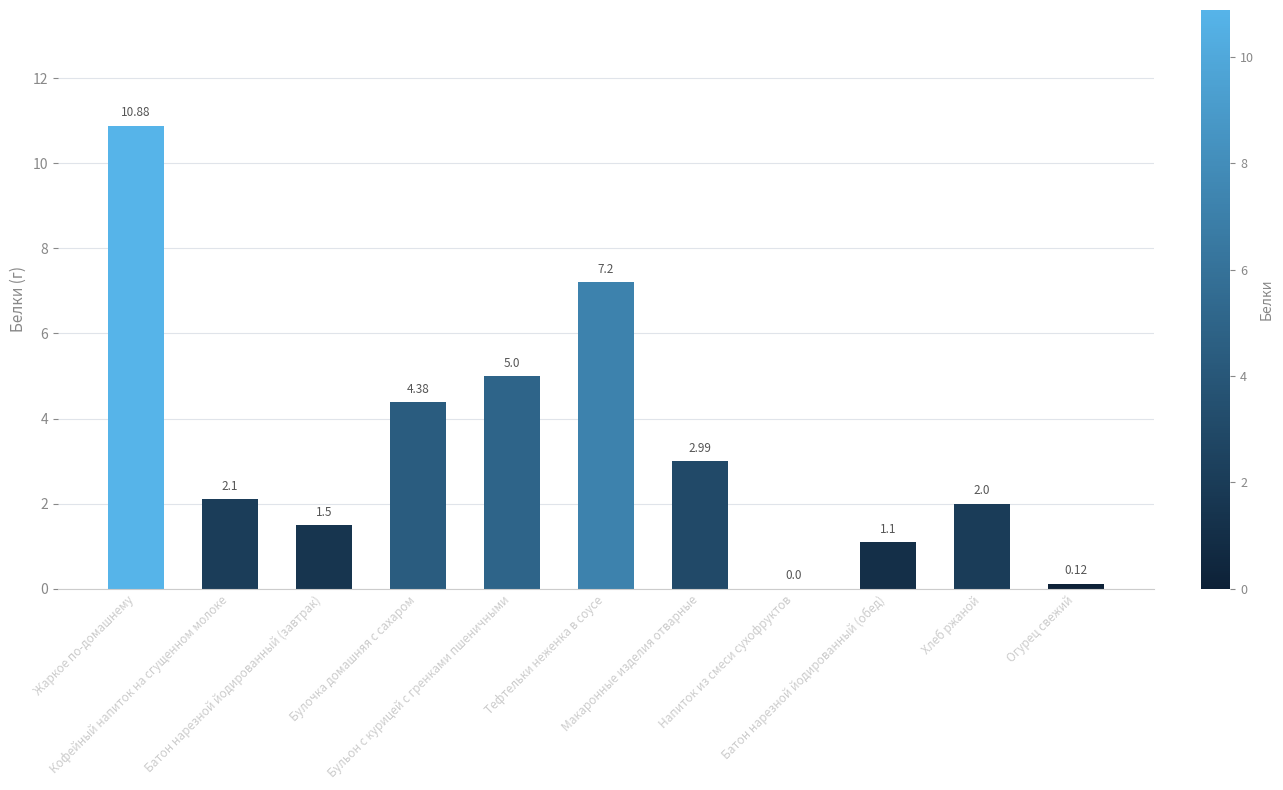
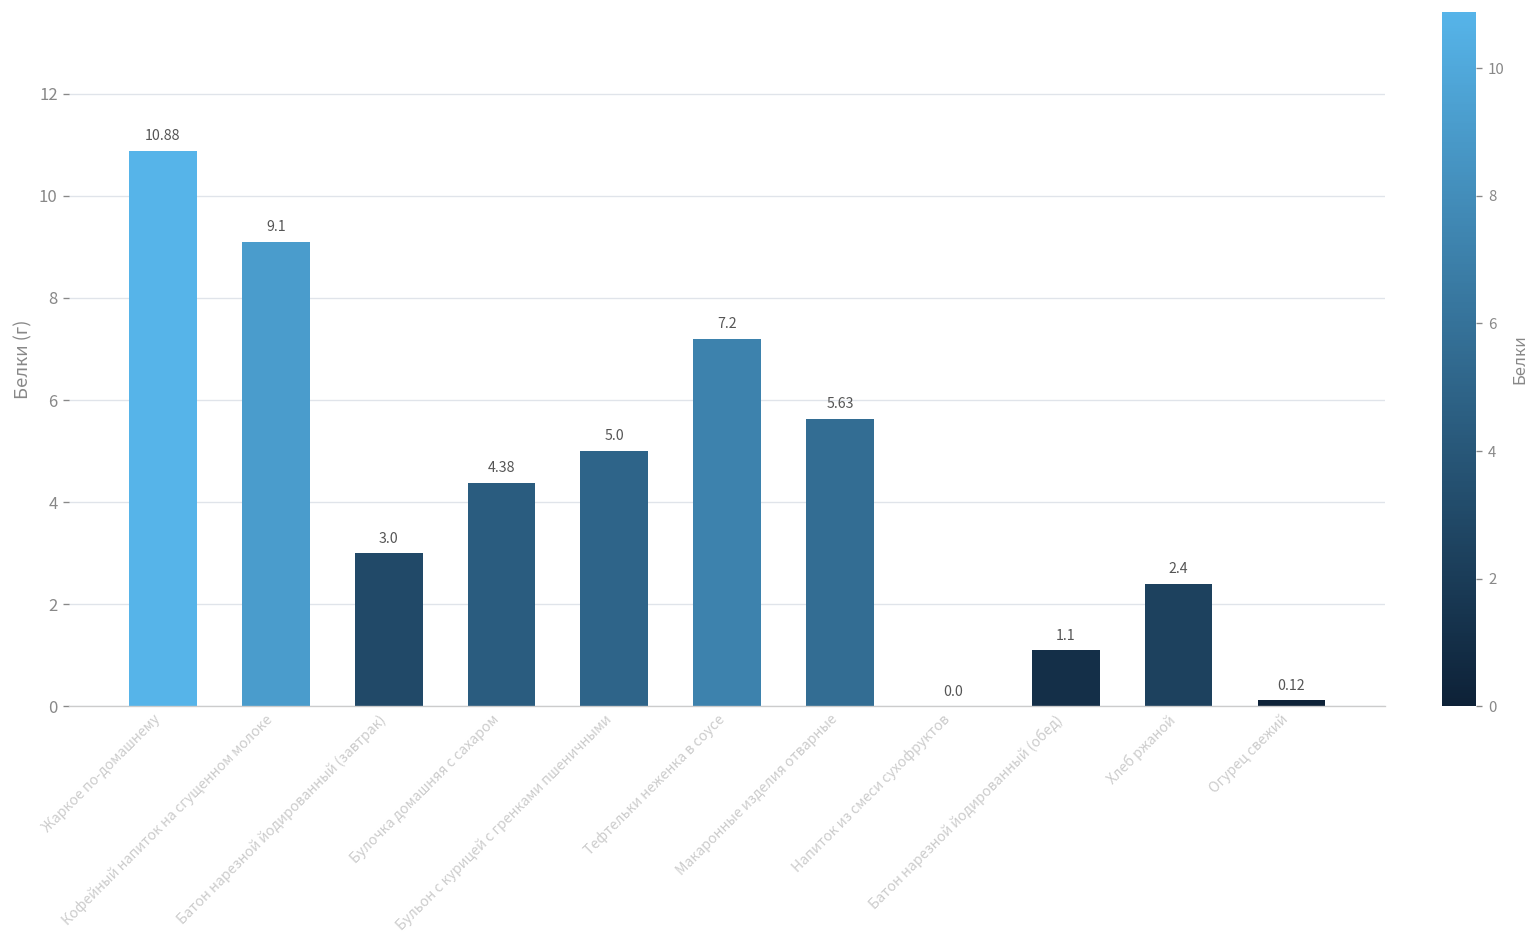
  {
    "Жаркое по-домашнему": 10.88,
-   "Кофейный напиток на сгущенном молоке": 2.1,
-   "Батон нарезной йодированный (завтрак)": 1.5,
+   "Кофейный напиток на сгущенном молоке": 9.1,
+   "Батон нарезной йодированный (завтрак)": 3.0,
    "Булочка домашняя с сахаром": 4.38,
    "Бульон с курицей с гренками пшеничными": 5.0,
    "Тефтельки неженка в соусе": 7.2,
-   "Макаронные изделия отварные": 2.99,
+   "Макаронные изделия отварные": 5.63,
    "Напиток из смеси сухофруктов": 0.0,
    "Батон нарезной йодированный (обед)": 1.1,
-   "Хлеб ржаной": 2.0,
+   "Хлеб ржаной": 2.4,
    "Огурец свежий": 0.12
  }
